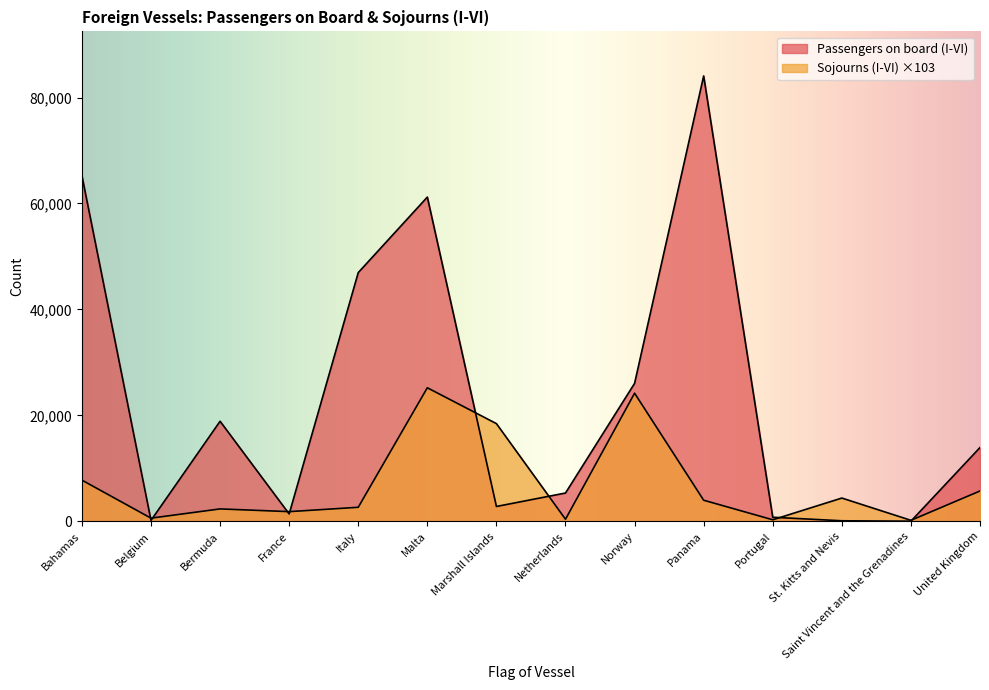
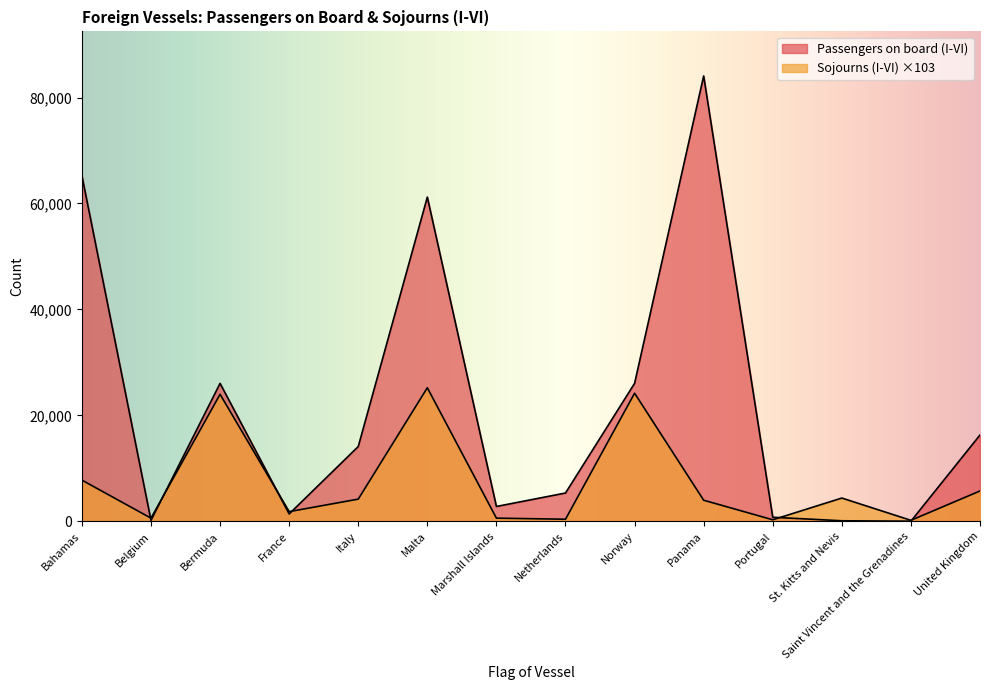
  {
    "Passengers on board (I-VI)": {
      "Bahamas": "65,000",
-     "Bermuda": "19,000",
-     "Italy": "47,000",
+     "Bermuda": "26,000",
+     "Italy": "14,000",
      "Malta": "61,000",
      "Marshall Islands": "3,000",
      "Netherlands": "5,000",
      "Norway": "26,000",
      "Panama": "84,000",
      "Portugal": "1,000",
      "St. Kitts and Nevis": "0",
-     "United Kingdom": "14,000"
+     "United Kingdom": "16,000"
    },
    "Sojourns (I-VI) ×103": {
      "Bahamas": "8,000",
-     "Bermuda": "2,000",
-     "Italy": "3,000",
+     "Bermuda": "24,000",
+     "Italy": "4,000",
      "Malta": "25,000",
-     "Marshall Islands": "18,000",
+     "Marshall Islands": "1,000",
      "Netherlands": "0",
      "Norway": "24,000",
      "Panama": "4,000",
      "Portugal": "0",
      "St. Kitts and Nevis": "4,000",
      "United Kingdom": "6,000"
    }
  }
